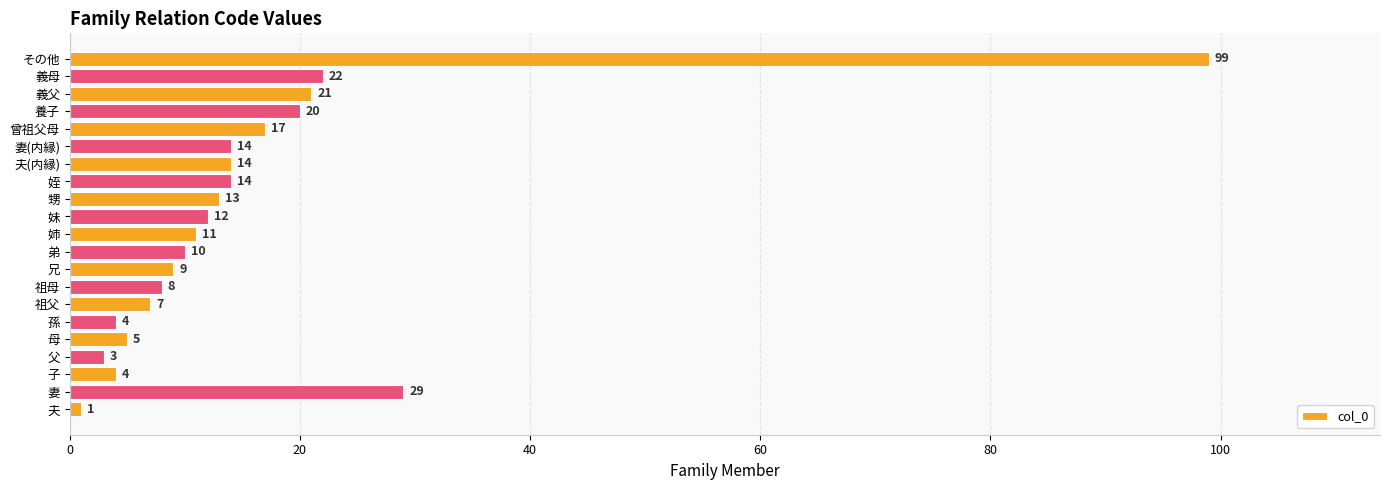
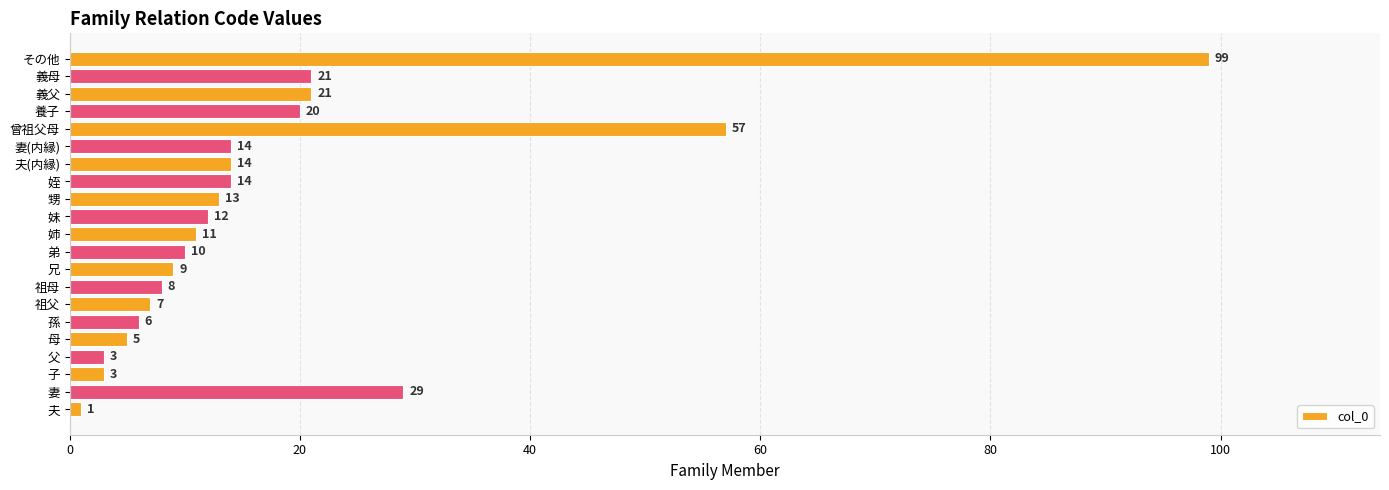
  {
    "その他": 99,
-   "義母": 22,
+   "義母": 21,
    "義父": 21,
    "養子": 20,
-   "曾祖父母": 17,
+   "曾祖父母": 57,
    "妻(内縁)": 14,
    "夫(内縁)": 14,
    "姪": 14,
    "甥": 13,
    "妹": 12,
    "姉": 11,
    "弟": 10,
    "兄": 9,
    "祖母": 8,
    "祖父": 7,
-   "孫": 4,
+   "孫": 6,
    "母": 5,
    "父": 3,
-   "子": 4,
+   "子": 3,
    "妻": 29,
    "夫": 1
  }
